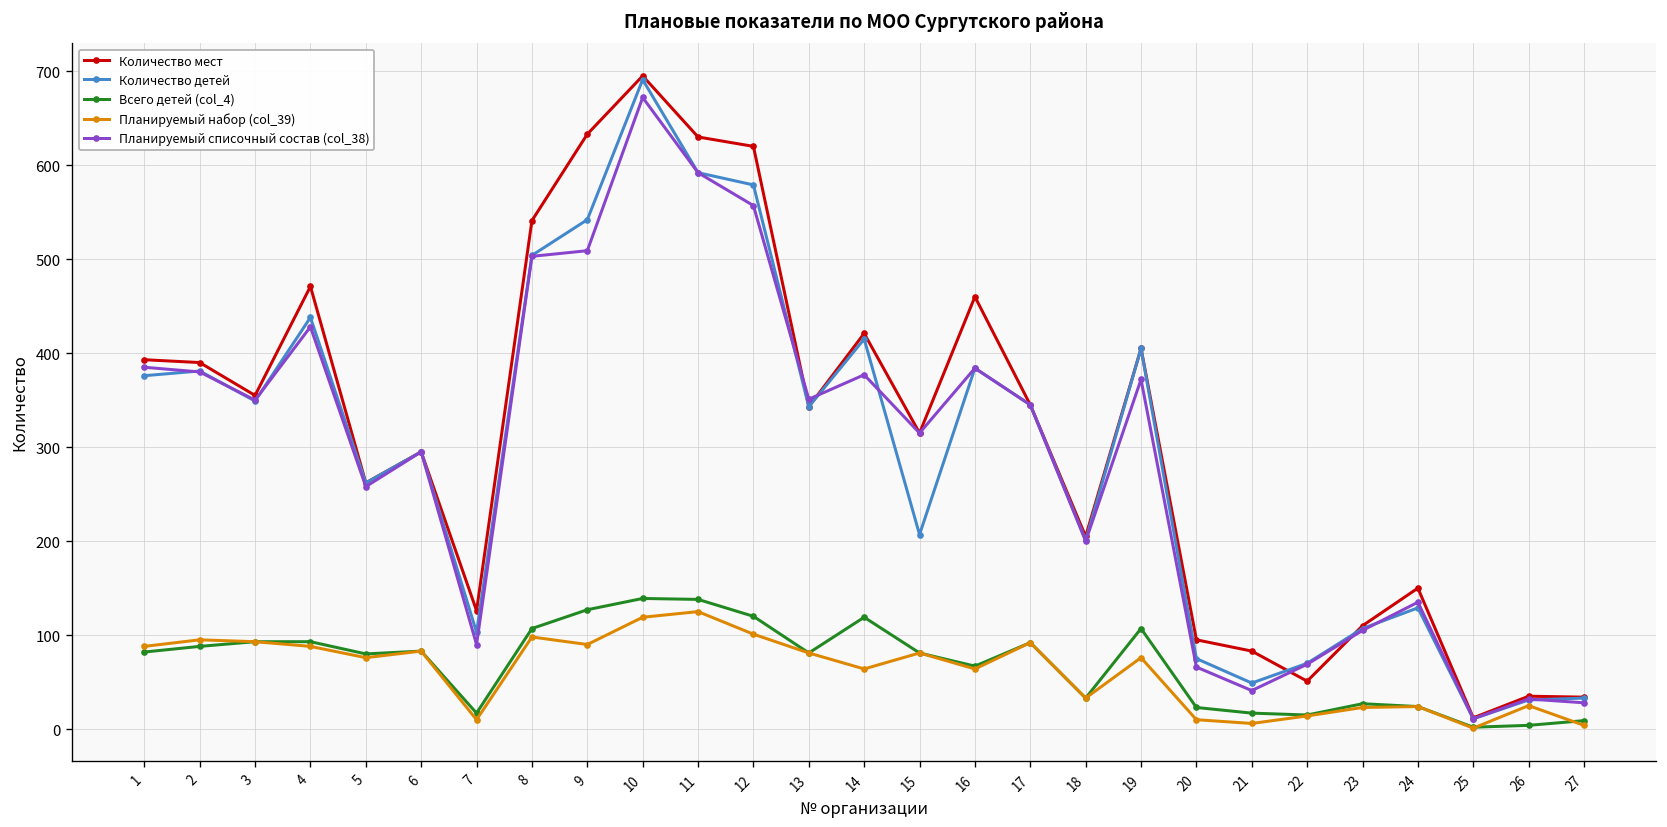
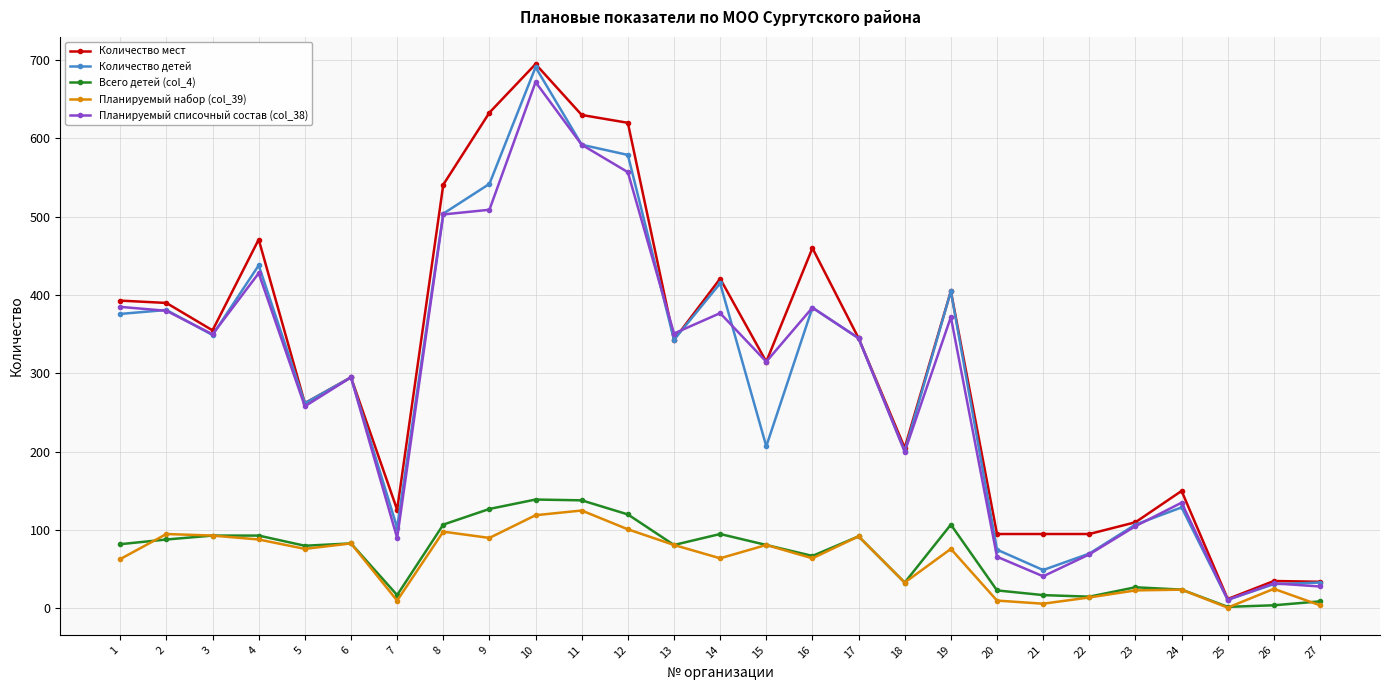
  {
    "Количество мест": {
      "1": 390,
      "2": 390,
      "3": 360,
      "4": 470,
      "7": 130,
      "8": 540,
      "9": 630,
      "10": 700,
      "11": 630,
      "12": 620,
      "14": 420,
      "16": 460,
      "18": 210,
      "20": 100,
-     "21": 80,
-     "22": 50,
+     "21": 100,
+     "22": 100,
      "24": 150
    },
    "Количество детей": {
      "1": 380,
      "4": 440,
      "7": 100,
      "9": 540,
      "10": 690,
      "12": 580,
      "14": 420,
      "15": 210,
      "20": 80,
      "21": 50,
      "24": 130
    },
    "Всего детей (col_4)": {
      "1": 80,
      "2": 90,
      "4": 90,
      "5": 80,
      "7": 20,
      "8": 110,
      "9": 130,
      "10": 140,
      "11": 140,
      "12": 120,
-     "14": 120,
+     "14": 100,
      "19": 110,
      "20": 20,
      "21": 20,
      "23": 30,
      "26": 0,
      "27": 10
    },
    "Планируемый набор (col_39)": {
-     "1": 90,
+     "1": 60,
      "2": 100,
      "4": 90,
      "5": 80,
      "7": 10,
      "8": 100,
      "9": 90,
      "10": 120,
      "11": 130,
      "12": 100,
      "14": 60,
      "19": 80,
      "20": 10,
      "21": 10,
      "23": 20,
      "26": 30,
      "27": 0
    },
    "Планируемый списочный состав (col_38)": {
      "1": 390,
      "4": 430,
      "5": 260,
      "7": 90,
      "9": 510,
      "10": 670,
      "12": 560,
      "13": 350,
      "14": 380,
      "19": 370,
      "20": 70,
      "21": 40,
      "24": 140,
      "27": 30
    }
  }
